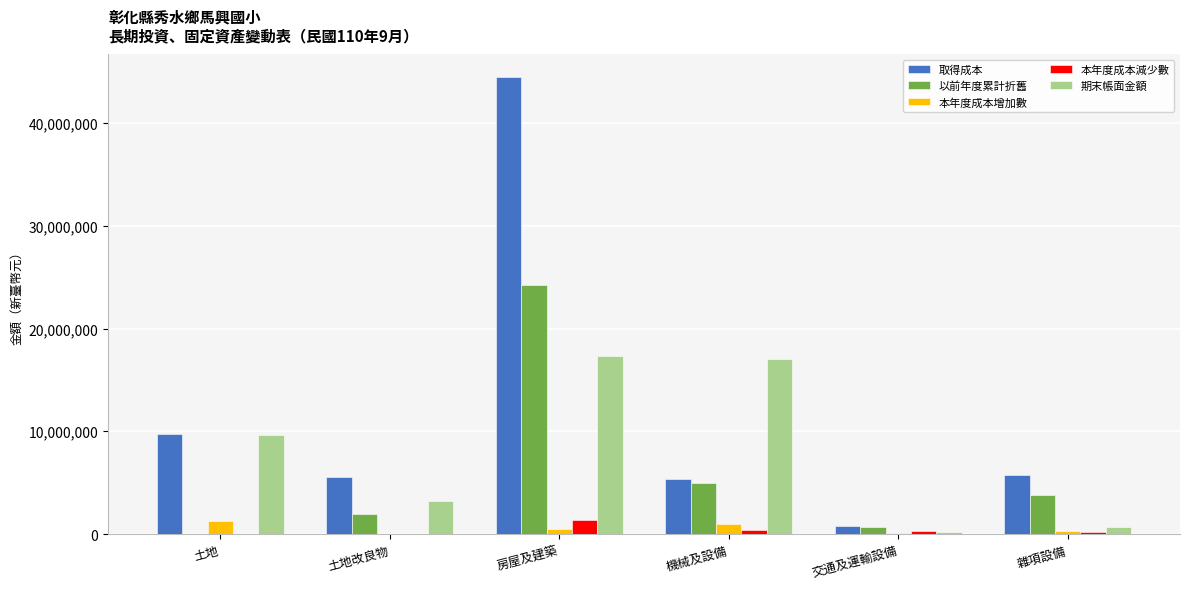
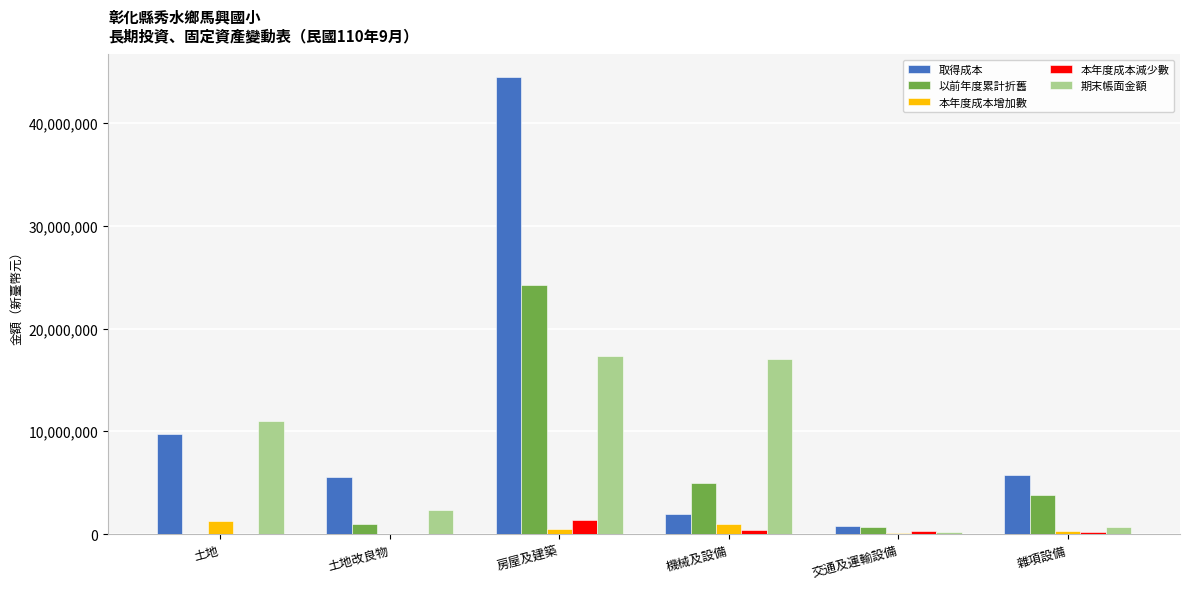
  {
    "取得成本": {
      "土地": "9,800,000",
      "土地改良物": "5,500,000",
      "房屋及建築": "44,400,000",
-     "機械及設備": "5,400,000",
+     "機械及設備": "2,000,000",
      "交通及運輸設備": "800,000",
      "雜項設備": "5,700,000"
    },
    "以前年度累計折舊": {
      "土地": "0",
-     "土地改良物": "2,000,000",
+     "土地改良物": "1,000,000",
      "房屋及建築": "24,300,000",
      "機械及設備": "4,900,000",
      "交通及運輸設備": "700,000",
      "雜項設備": "3,800,000"
    },
    "本年度成本增加數": {
      "土地": "1,300,000",
      "土地改良物": "0",
      "房屋及建築": "500,000",
      "機械及設備": "1,000,000",
      "雜項設備": "300,000"
    },
    "本年度成本減少數": {
      "土地": "0",
      "土地改良物": "0",
      "房屋及建築": "1,400,000",
      "機械及設備": "400,000",
      "交通及運輸設備": "300,000"
    },
    "期末帳面金額": {
-     "土地": "9,700,000",
-     "土地改良物": "3,200,000",
+     "土地": "11,000,000",
+     "土地改良物": "2,400,000",
      "房屋及建築": "17,300,000",
      "機械及設備": "17,000,000",
      "雜項設備": "700,000"
    }
  }
